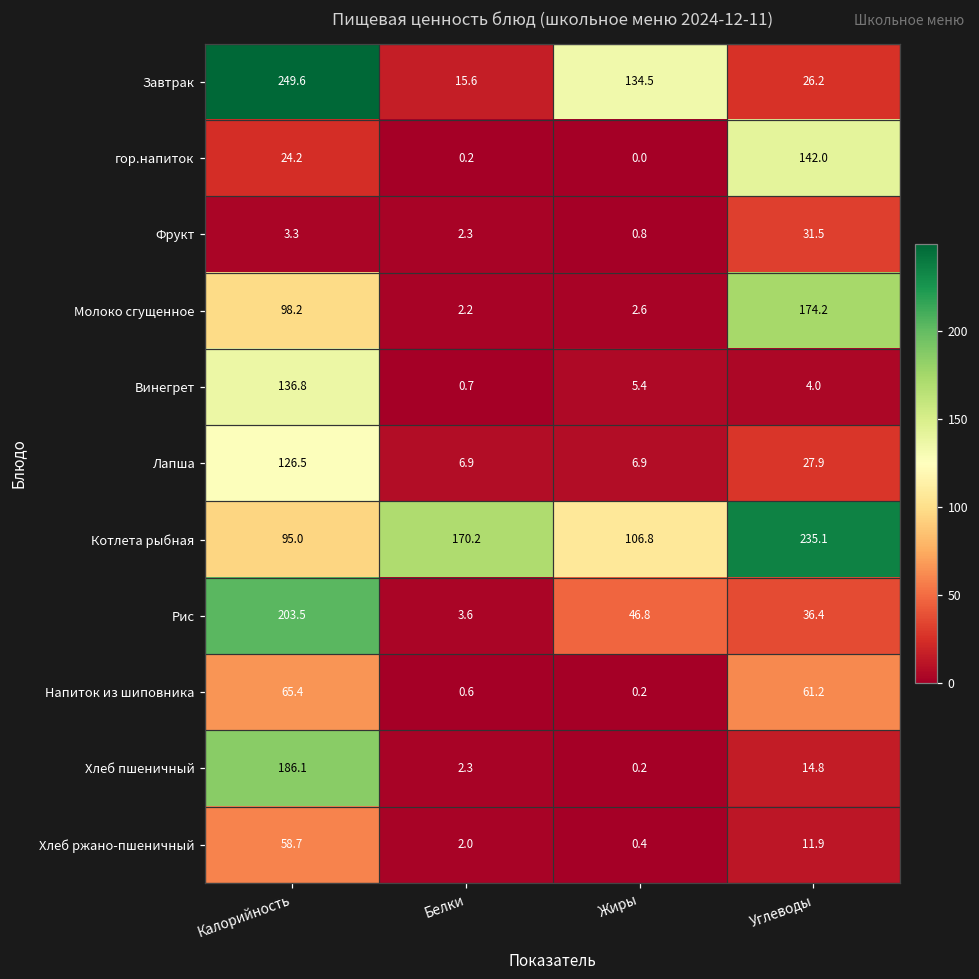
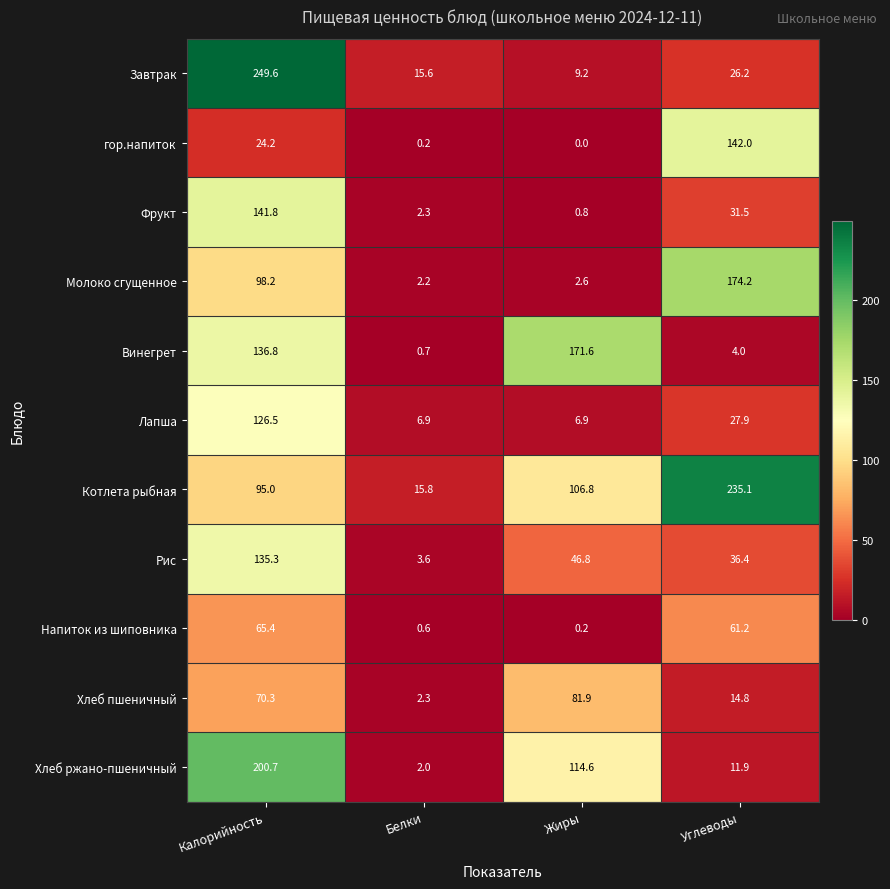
  {
    "Завтрак": {
      "Калорийность": 249.6,
      "Белки": 15.6,
-     "Жиры": 134.5,
+     "Жиры": 9.2,
      "Углеводы": 26.2
    },
    "гор.напиток": {
      "Калорийность": 24.2,
      "Белки": 0.2,
      "Жиры": 0.0,
      "Углеводы": 142.0
    },
    "Фрукт": {
-     "Калорийность": 3.3,
+     "Калорийность": 141.8,
      "Белки": 2.3,
      "Жиры": 0.8,
      "Углеводы": 31.5
    },
    "Молоко сгущенное": {
      "Калорийность": 98.2,
      "Белки": 2.2,
      "Жиры": 2.6,
      "Углеводы": 174.2
    },
    "Винегрет": {
      "Калорийность": 136.8,
      "Белки": 0.7,
-     "Жиры": 5.4,
+     "Жиры": 171.6,
      "Углеводы": 4.0
    },
    "Лапша": {
      "Калорийность": 126.5,
      "Белки": 6.9,
      "Жиры": 6.9,
      "Углеводы": 27.9
    },
    "Котлета рыбная": {
      "Калорийность": 95.0,
-     "Белки": 170.2,
+     "Белки": 15.8,
      "Жиры": 106.8,
      "Углеводы": 235.1
    },
    "Рис": {
-     "Калорийность": 203.5,
+     "Калорийность": 135.3,
      "Белки": 3.6,
      "Жиры": 46.8,
      "Углеводы": 36.4
    },
    "Напиток из шиповника": {
      "Калорийность": 65.4,
      "Белки": 0.6,
      "Жиры": 0.2,
      "Углеводы": 61.2
    },
    "Хлеб пшеничный": {
-     "Калорийность": 186.1,
+     "Калорийность": 70.3,
      "Белки": 2.3,
-     "Жиры": 0.2,
+     "Жиры": 81.9,
      "Углеводы": 14.8
    },
    "Хлеб ржано-пшеничный": {
-     "Калорийность": 58.7,
+     "Калорийность": 200.7,
      "Белки": 2.0,
-     "Жиры": 0.4,
+     "Жиры": 114.6,
      "Углеводы": 11.9
    }
  }
